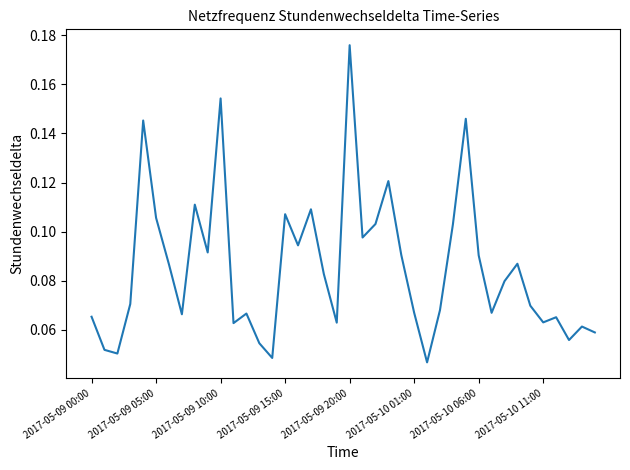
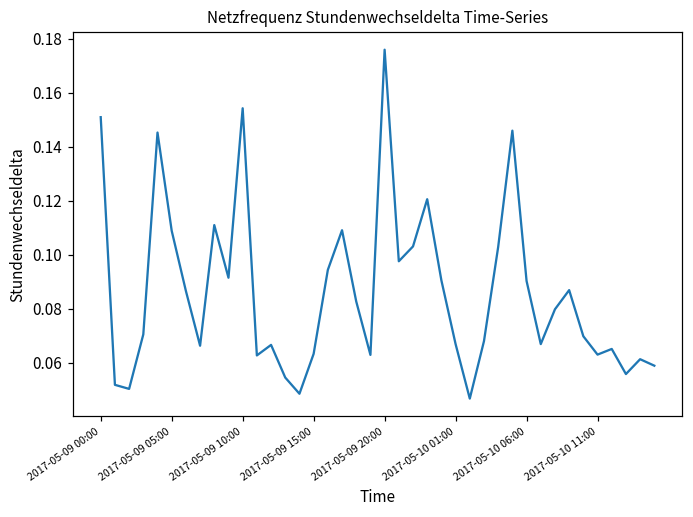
  {
-   "2017-05-09 00:00": 0.065,
-   "2017-05-09 05:00": 0.106,
+   "2017-05-09 00:00": 0.151,
+   "2017-05-09 05:00": 0.109,
    "2017-05-09 10:00": 0.154,
-   "2017-05-09 15:00": 0.107,
+   "2017-05-09 15:00": 0.063,
    "2017-05-09 20:00": 0.176,
    "2017-05-10 01:00": 0.067,
    "2017-05-10 06:00": 0.090,
    "2017-05-10 11:00": 0.063
  }
